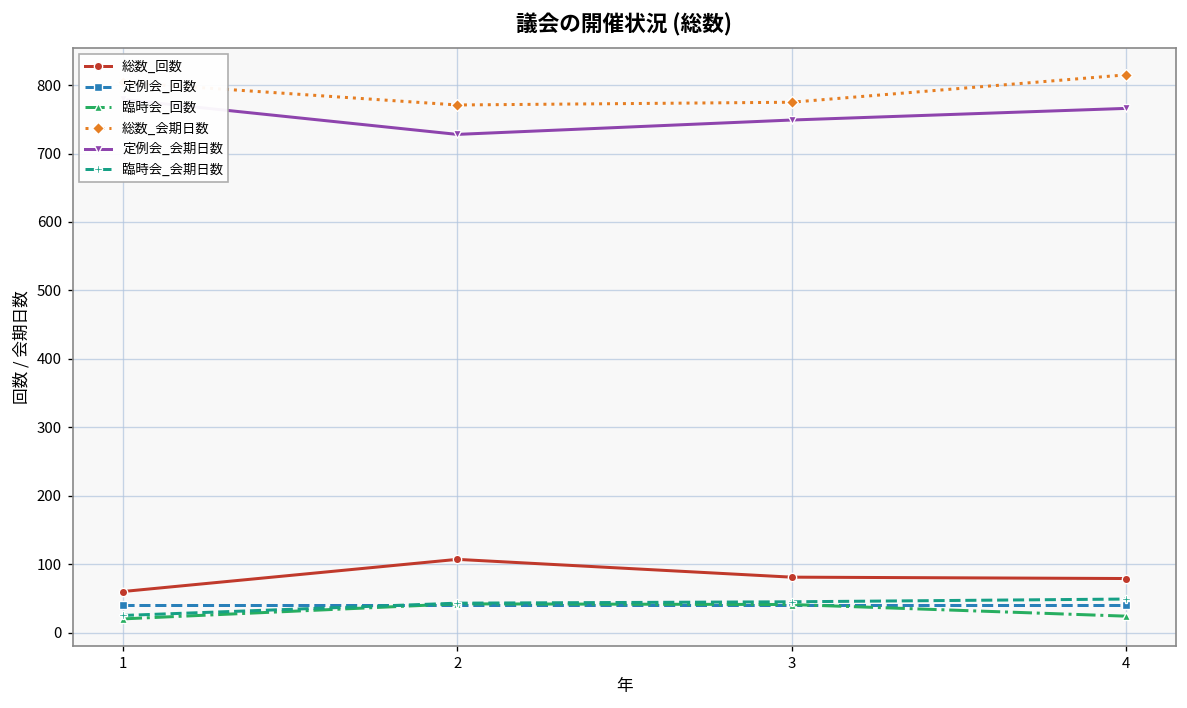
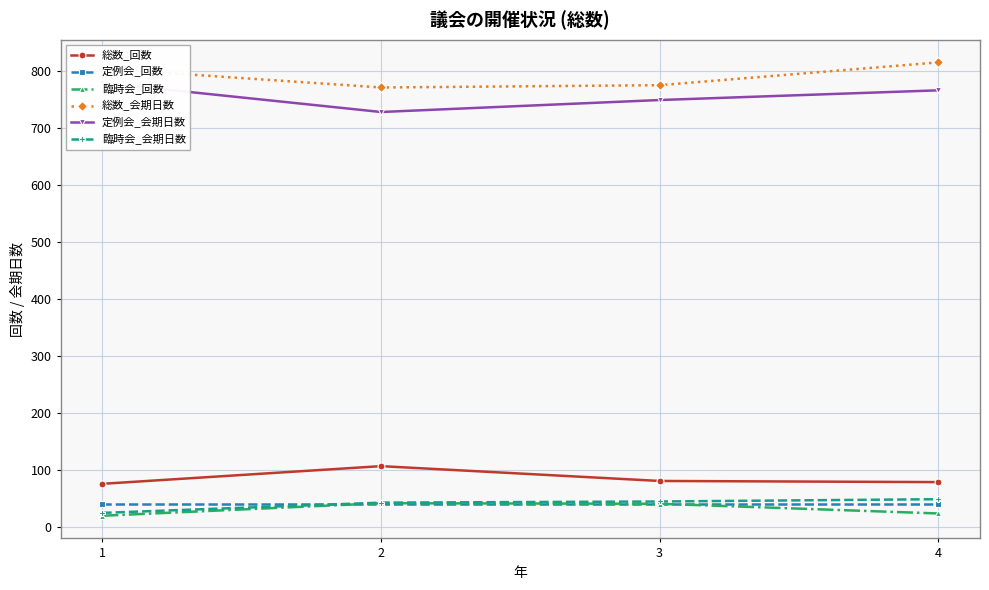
  {
    "総数_回数": {
-     "1": 60,
+     "1": 80,
      "2": 110,
      "3": 80,
      "4": 80
    },
    "定例会_回数": {
      "1": 40,
      "4": 40
    },
    "総数_会期日数": {
      "2": 770,
      "3": 780,
      "4": 820
    },
    "定例会_会期日数": {
      "2": 730,
      "3": 750,
      "4": 770
    }
  }
